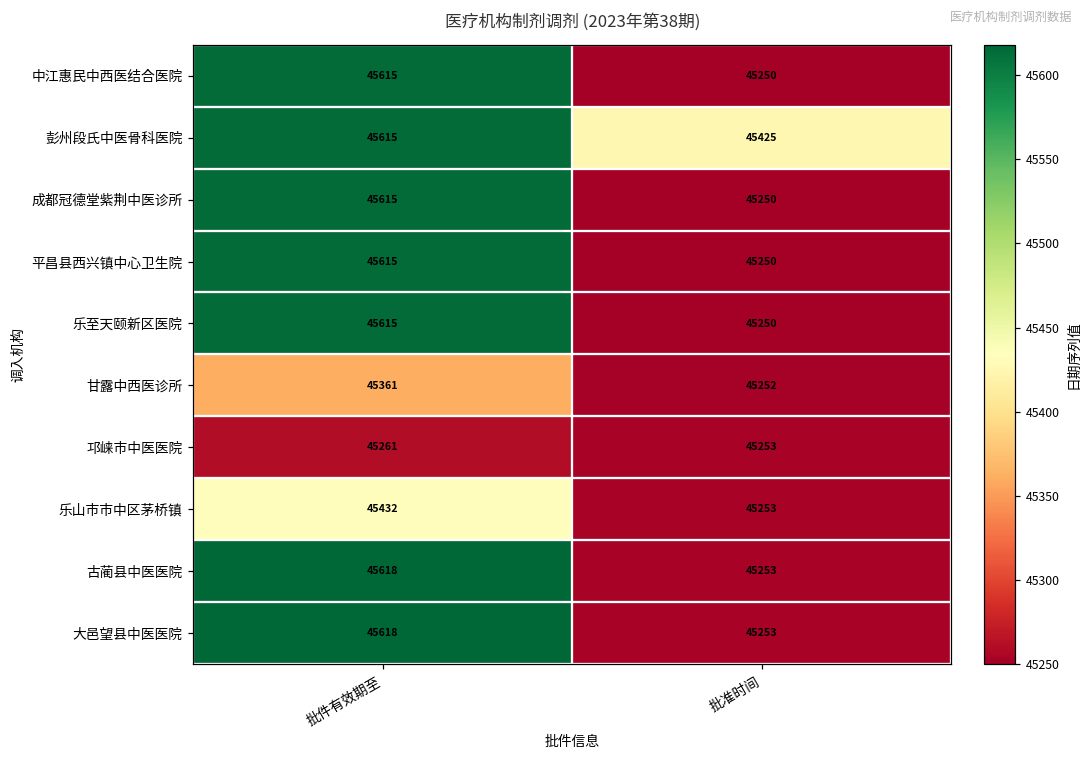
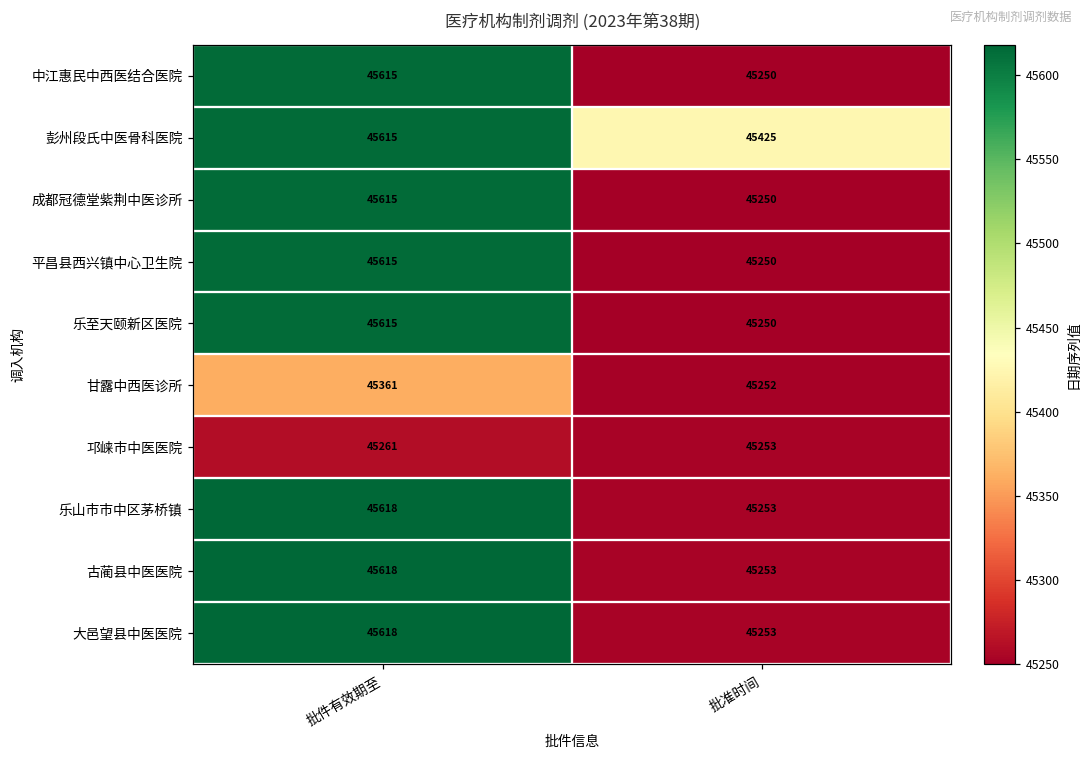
  {
    "中江惠民中西医结合医院": {
      "批件有效期至": 45615,
      "批准时间": 45250
    },
    "彭州段氏中医骨科医院": {
      "批件有效期至": 45615,
      "批准时间": 45425
    },
    "成都冠德堂紫荆中医诊所": {
      "批件有效期至": 45615,
      "批准时间": 45250
    },
    "平昌县西兴镇中心卫生院": {
      "批件有效期至": 45615,
      "批准时间": 45250
    },
    "乐至天颐新区医院": {
      "批件有效期至": 45615,
      "批准时间": 45250
    },
    "甘露中西医诊所": {
      "批件有效期至": 45361,
      "批准时间": 45252
    },
    "邛崃市中医医院": {
      "批件有效期至": 45261,
      "批准时间": 45253
    },
    "乐山市市中区茅桥镇": {
-     "批件有效期至": 45432,
+     "批件有效期至": 45618,
      "批准时间": 45253
    },
    "古蔺县中医医院": {
      "批件有效期至": 45618,
      "批准时间": 45253
    },
    "大邑望县中医医院": {
      "批件有效期至": 45618,
      "批准时间": 45253
    }
  }
